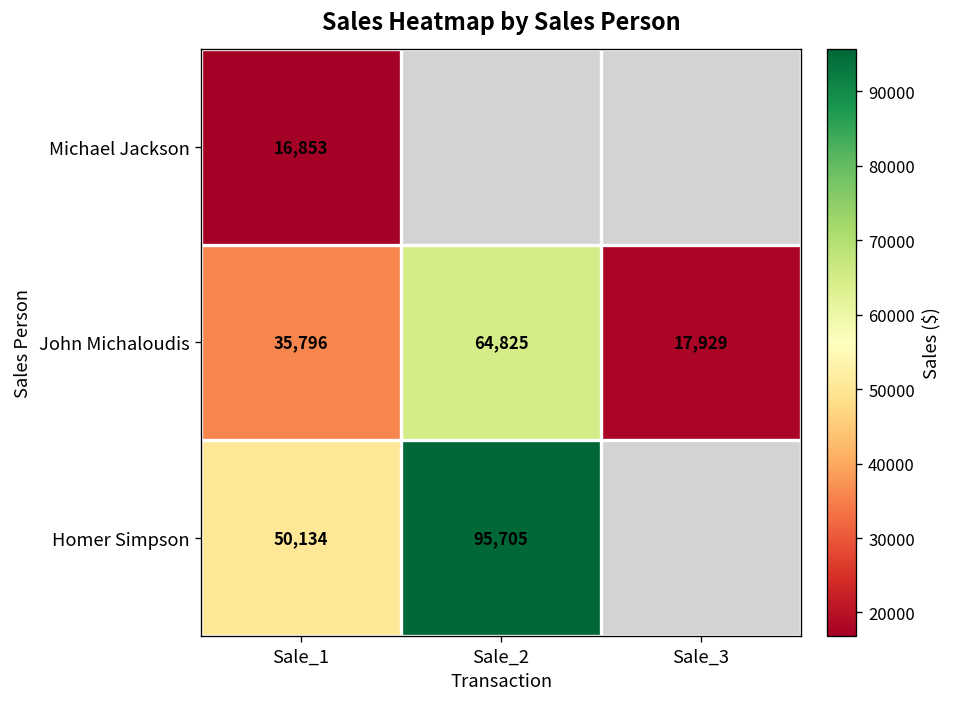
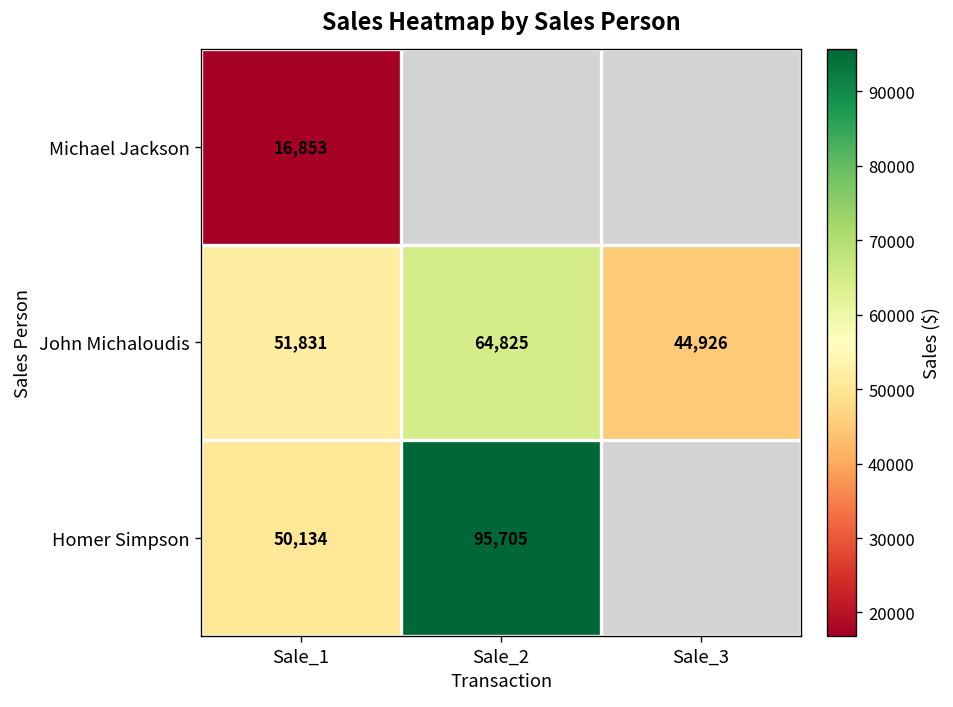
  {
    "Michael Jackson": {
      "Sale_1": "16,853"
    },
    "John Michaloudis": {
-     "Sale_1": "35,796",
+     "Sale_1": "51,831",
      "Sale_2": "64,825",
-     "Sale_3": "17,929"
+     "Sale_3": "44,926"
    },
    "Homer Simpson": {
      "Sale_1": "50,134",
      "Sale_2": "95,705"
    }
  }
